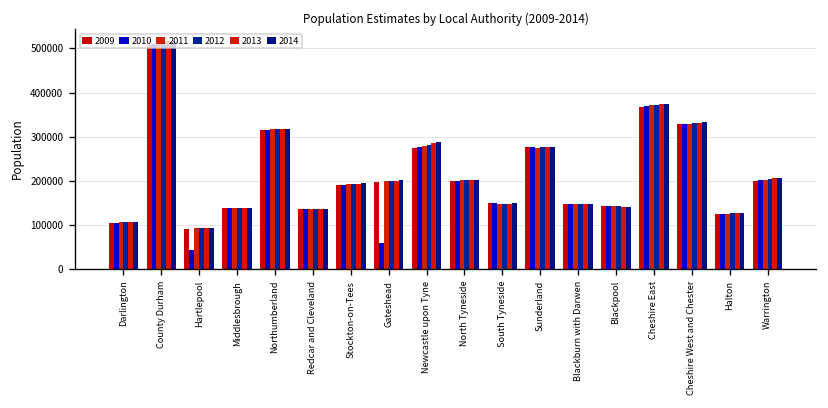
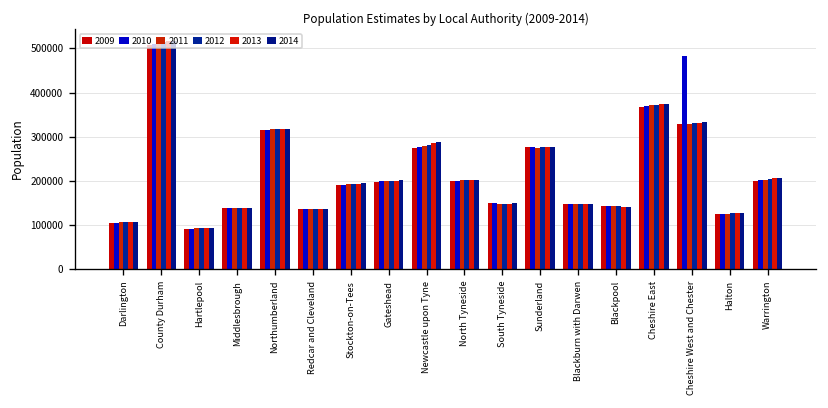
  {
    "2010": {
      "Darlington": 110000,
-     "Hartlepool": 40000,
+     "Hartlepool": 90000,
      "Middlesbrough": 140000,
      "Northumberland": 320000,
      "Redcar and Cleveland": 140000,
      "Stockton-on-Tees": 190000,
-     "Gateshead": 60000,
+     "Gateshead": 200000,
      "Newcastle upon Tyne": 280000,
      "North Tyneside": 200000,
      "South Tyneside": 150000,
      "Sunderland": 280000,
      "Blackburn with Darwen": 150000,
      "Blackpool": 140000,
      "Cheshire East": 370000,
-     "Cheshire West and Chester": 330000,
+     "Cheshire West and Chester": 480000,
      "Halton": 120000,
      "Warrington": 200000
    }
  }
